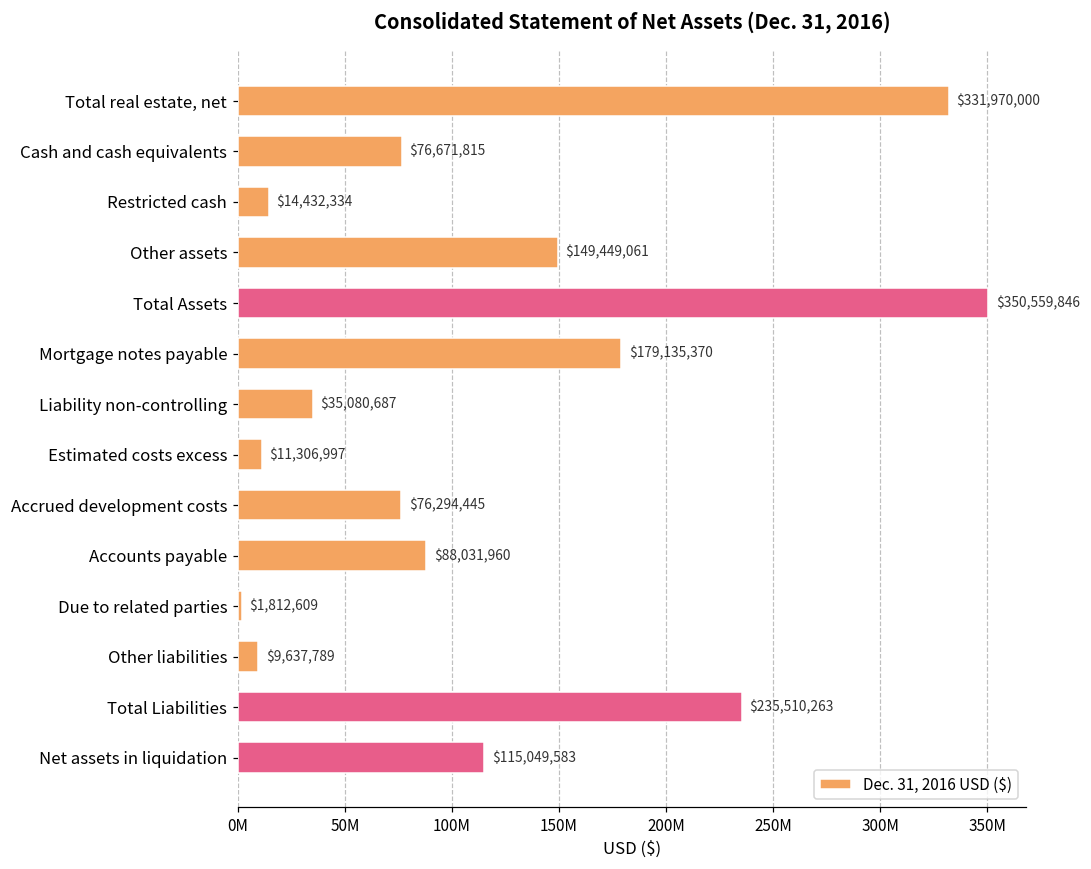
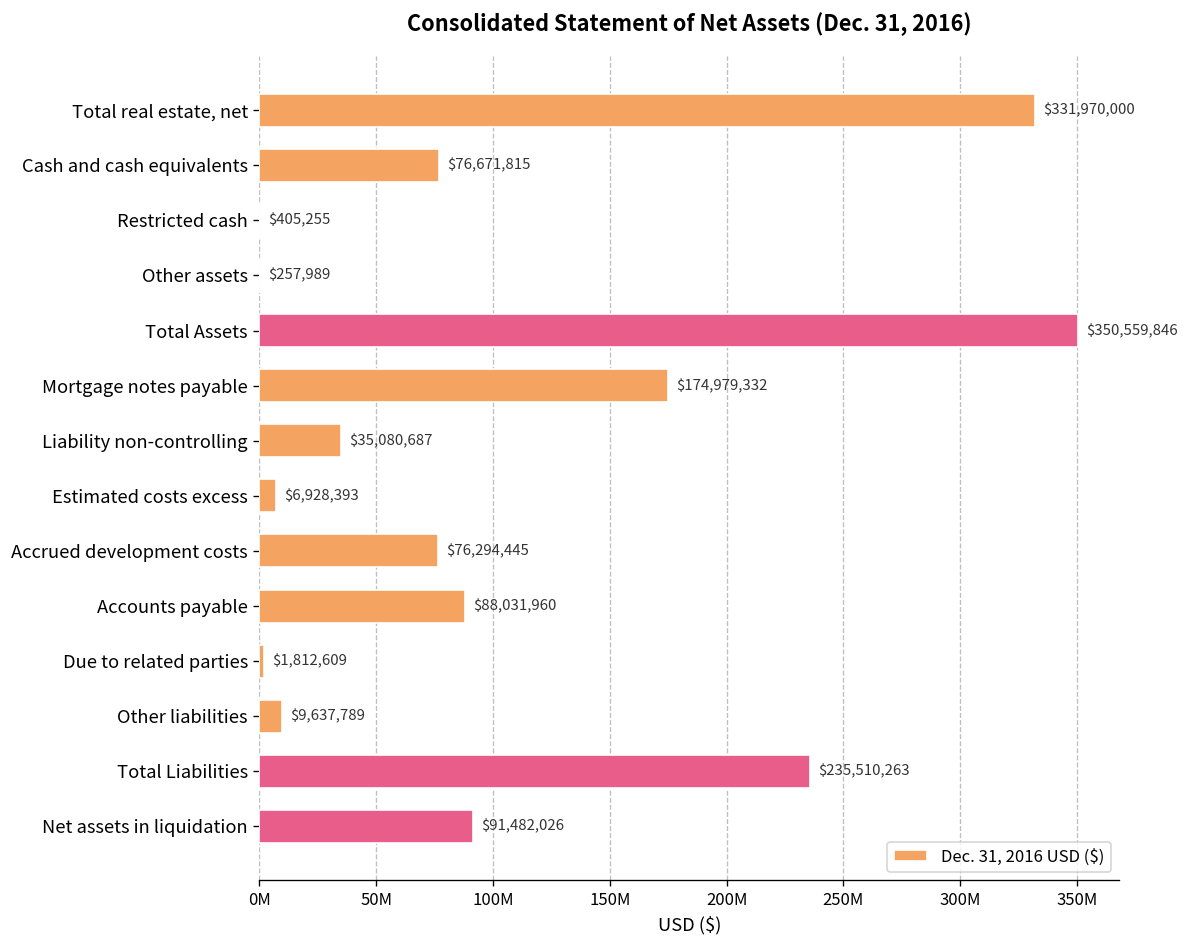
  {
    "Total real estate, net": "$331,970,000",
    "Cash and cash equivalents": "$76,671,815",
-   "Restricted cash": "$14,432,334",
-   "Other assets": "$149,449,061",
+   "Restricted cash": "$405,255",
+   "Other assets": "$257,989",
    "Total Assets": "$350,559,846",
-   "Mortgage notes payable": "$179,135,370",
+   "Mortgage notes payable": "$174,979,332",
    "Liability non-controlling": "$35,080,687",
-   "Estimated costs excess": "$11,306,997",
+   "Estimated costs excess": "$6,928,393",
    "Accrued development costs": "$76,294,445",
    "Accounts payable": "$88,031,960",
    "Due to related parties": "$1,812,609",
    "Other liabilities": "$9,637,789",
    "Total Liabilities": "$235,510,263",
-   "Net assets in liquidation": "$115,049,583"
+   "Net assets in liquidation": "$91,482,026"
  }
